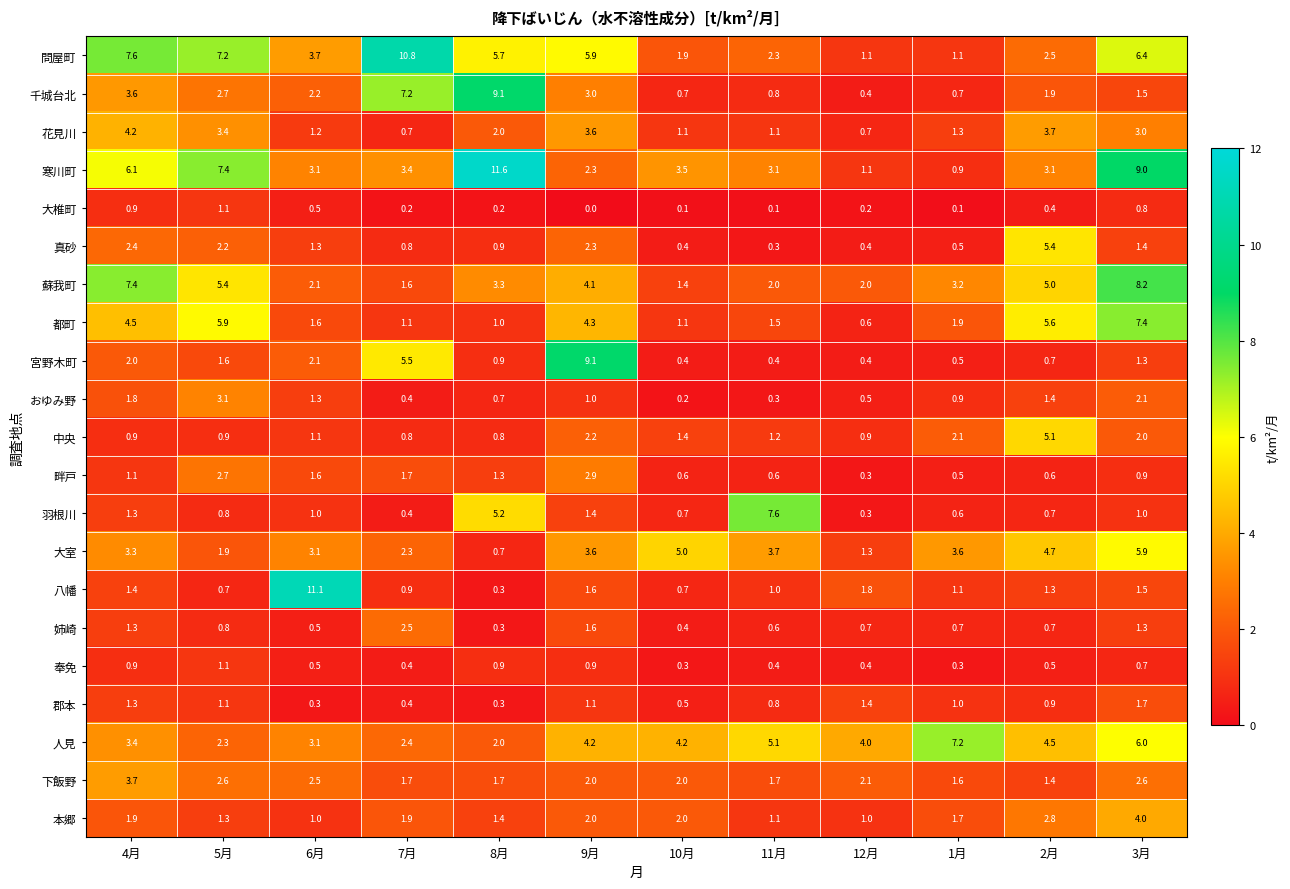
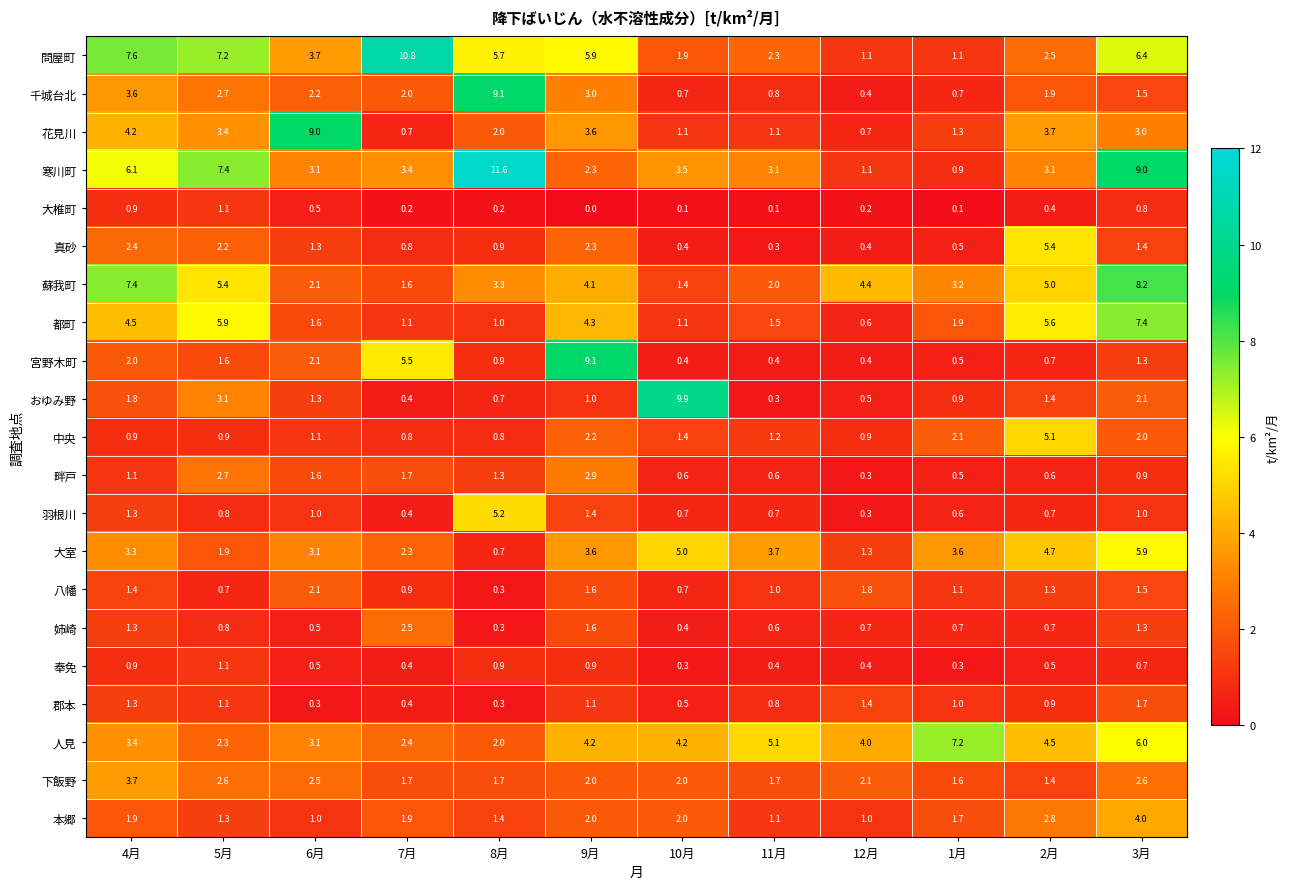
  {
    "千城台北": {
      "4月": 3.6,
      "5月": 2.7,
      "6月": 2.2,
-     "7月": 7.2,
+     "7月": 2.0,
      "8月": 9.1,
      "9月": 3.0,
      "10月": 0.7,
      "11月": 0.8,
      "12月": 0.4,
      "1月": 0.7,
      "2月": 1.9,
      "3月": 1.5
    },
    "花見川": {
      "4月": 4.2,
      "5月": 3.4,
-     "6月": 1.2,
+     "6月": 9.0,
      "7月": 0.7,
      "8月": 2.0,
      "9月": 3.6,
      "10月": 1.1,
      "11月": 1.1,
      "12月": 0.7,
      "1月": 1.3,
      "2月": 3.7,
      "3月": 3.0
    },
    "蘇我町": {
      "4月": 7.4,
      "5月": 5.4,
      "6月": 2.1,
      "7月": 1.6,
      "8月": 3.3,
      "9月": 4.1,
      "10月": 1.4,
      "11月": 2.0,
-     "12月": 2.0,
+     "12月": 4.4,
      "1月": 3.2,
      "2月": 5.0,
      "3月": 8.2
    },
    "おゆみ野": {
      "4月": 1.8,
      "5月": 3.1,
      "6月": 1.3,
      "7月": 0.4,
      "8月": 0.7,
      "9月": 1.0,
-     "10月": 0.2,
+     "10月": 9.9,
      "11月": 0.3,
      "12月": 0.5,
      "1月": 0.9,
      "2月": 1.4,
      "3月": 2.1
    },
    "羽根川": {
      "4月": 1.3,
      "5月": 0.8,
      "6月": 1.0,
      "7月": 0.4,
      "8月": 5.2,
      "9月": 1.4,
      "10月": 0.7,
-     "11月": 7.6,
+     "11月": 0.7,
      "12月": 0.3,
      "1月": 0.6,
      "2月": 0.7,
      "3月": 1.0
    },
    "八幡": {
      "4月": 1.4,
      "5月": 0.7,
-     "6月": 11.1,
+     "6月": 2.1,
      "7月": 0.9,
      "8月": 0.3,
      "9月": 1.6,
      "10月": 0.7,
      "11月": 1.0,
      "12月": 1.8,
      "1月": 1.1,
      "2月": 1.3,
      "3月": 1.5
    }
  }
